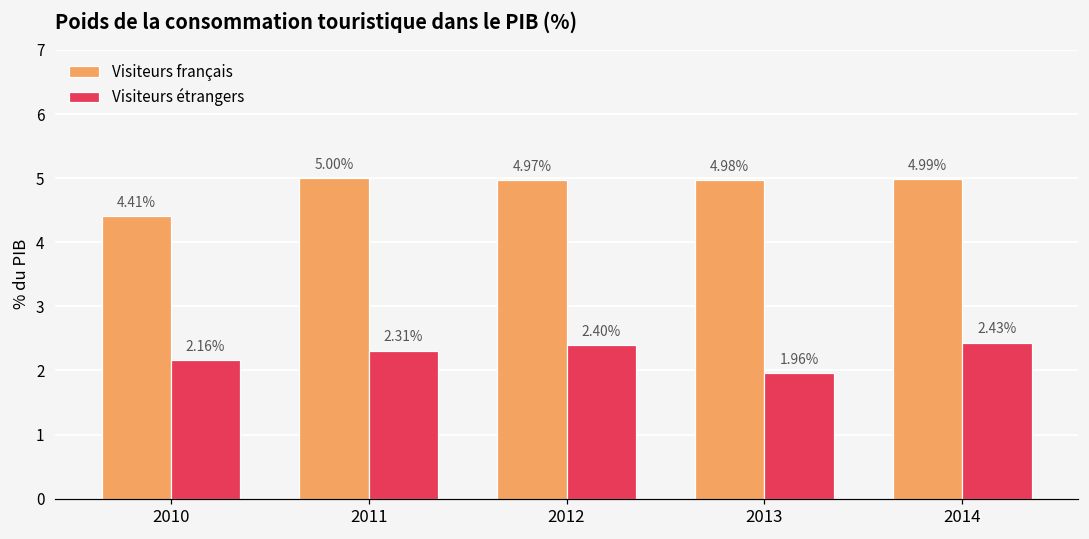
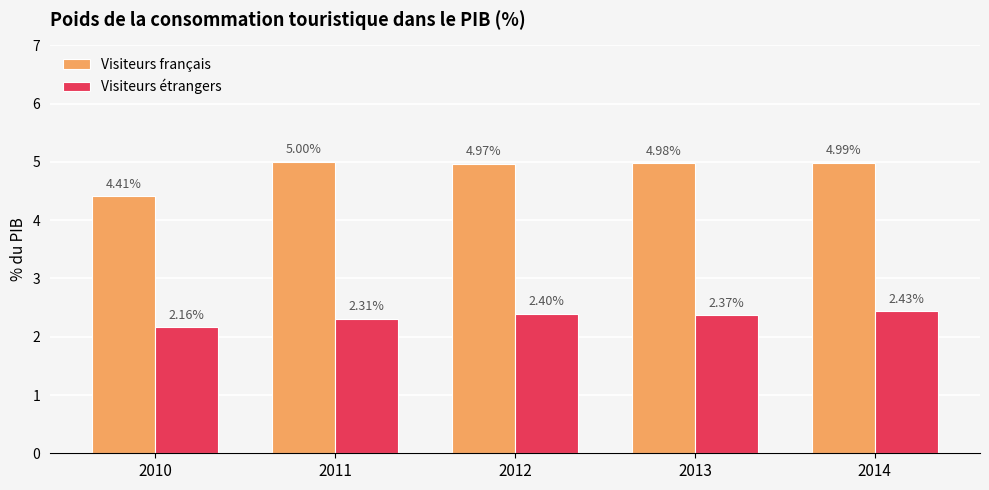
  {
    "Visiteurs français": {
      "2010": "4.41%",
      "2011": "5.00%",
      "2012": "4.97%",
      "2013": "4.98%",
      "2014": "4.99%"
    },
    "Visiteurs étrangers": {
      "2010": "2.16%",
      "2011": "2.31%",
      "2012": "2.40%",
-     "2013": "1.96%",
+     "2013": "2.37%",
      "2014": "2.43%"
    }
  }
